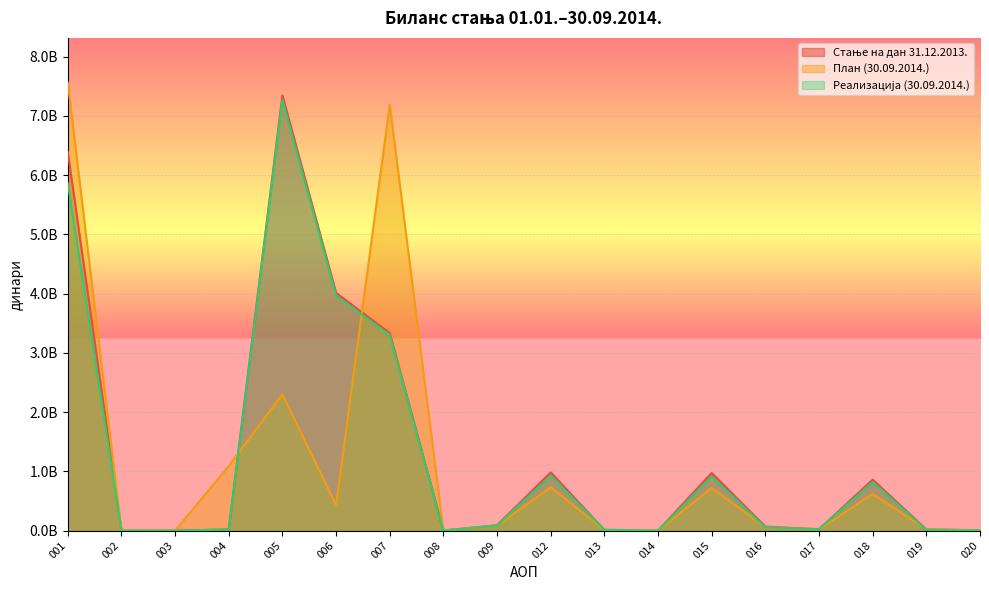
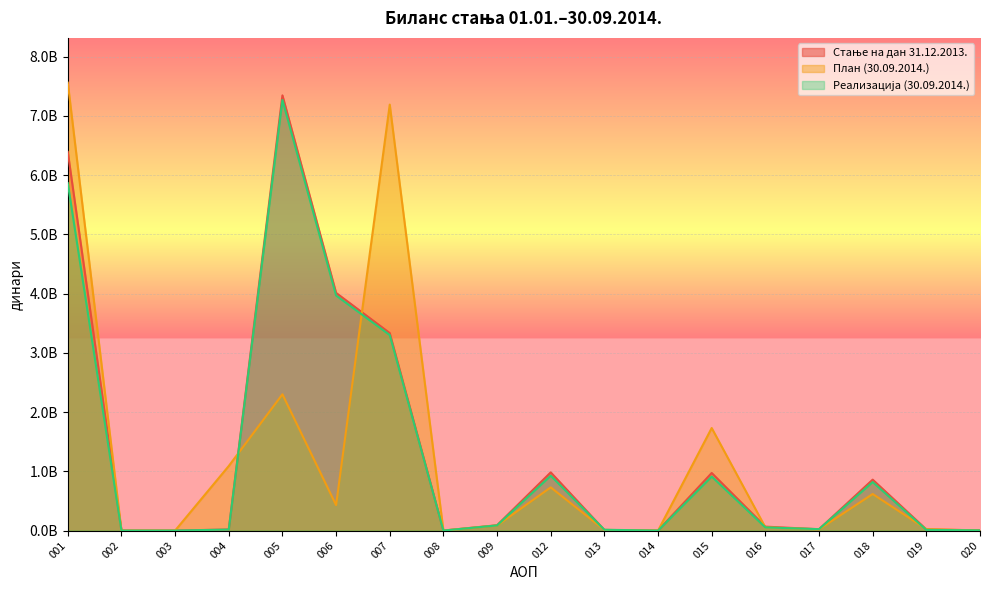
  {
    "Стање на дан 31.12.2013.": {
      "001": 6400000000,
      "005": 7300000000,
      "006": 4000000000,
      "012": 1000000000,
      "015": 1000000000
    },
    "План (30.09.2014.)": {
      "001": 7600000000,
      "004": 1100000000,
      "005": 2300000000,
      "006": 400000000,
      "007": 7200000000,
      "012": 700000000,
-     "015": 700000000,
+     "015": 1700000000,
      "018": 600000000
    },
    "Реализација (30.09.2014.)": {
      "001": 5900000000,
      "005": 7300000000,
      "006": 4000000000,
      "012": 900000000,
      "015": 900000000
    }
  }
